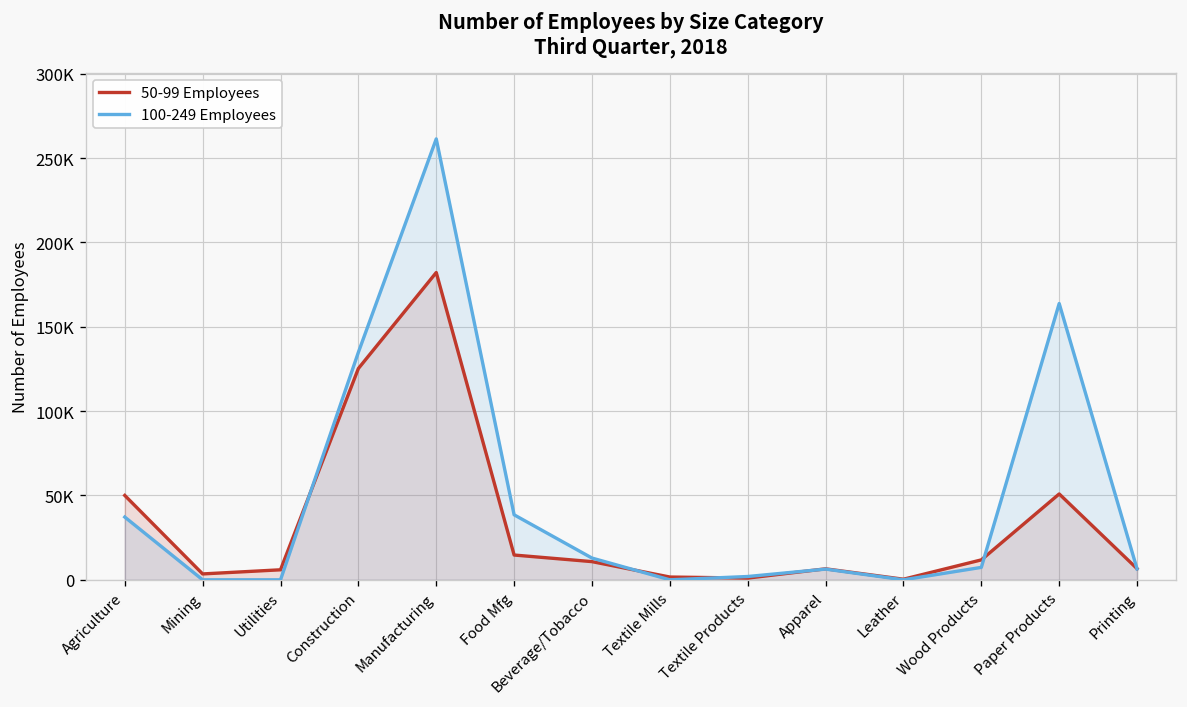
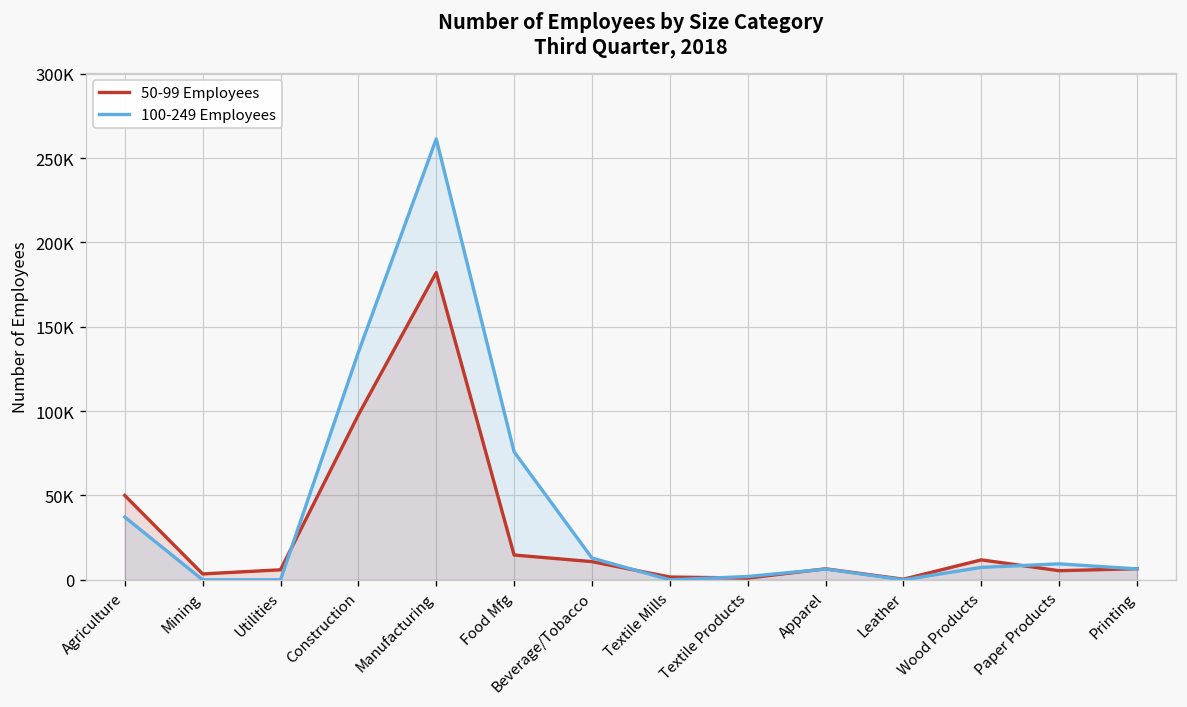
  {
    "50-99 Employees": {
      "Agriculture": 50000,
      "Mining": 3000,
      "Utilities": 6000,
-     "Construction": 125000,
+     "Construction": 98000,
      "Manufacturing": 182000,
      "Food Mfg": 15000,
      "Beverage/Tobacco": 11000,
      "Wood Products": 12000,
-     "Paper Products": 51000
+     "Paper Products": 5000
    },
    "100-249 Employees": {
      "Agriculture": 37000,
      "Mining": 0,
      "Utilities": 0,
      "Construction": 135000,
      "Manufacturing": 261000,
-     "Food Mfg": 39000,
+     "Food Mfg": 76000,
      "Beverage/Tobacco": 13000,
      "Wood Products": 7000,
-     "Paper Products": 164000
+     "Paper Products": 9000
    }
  }
